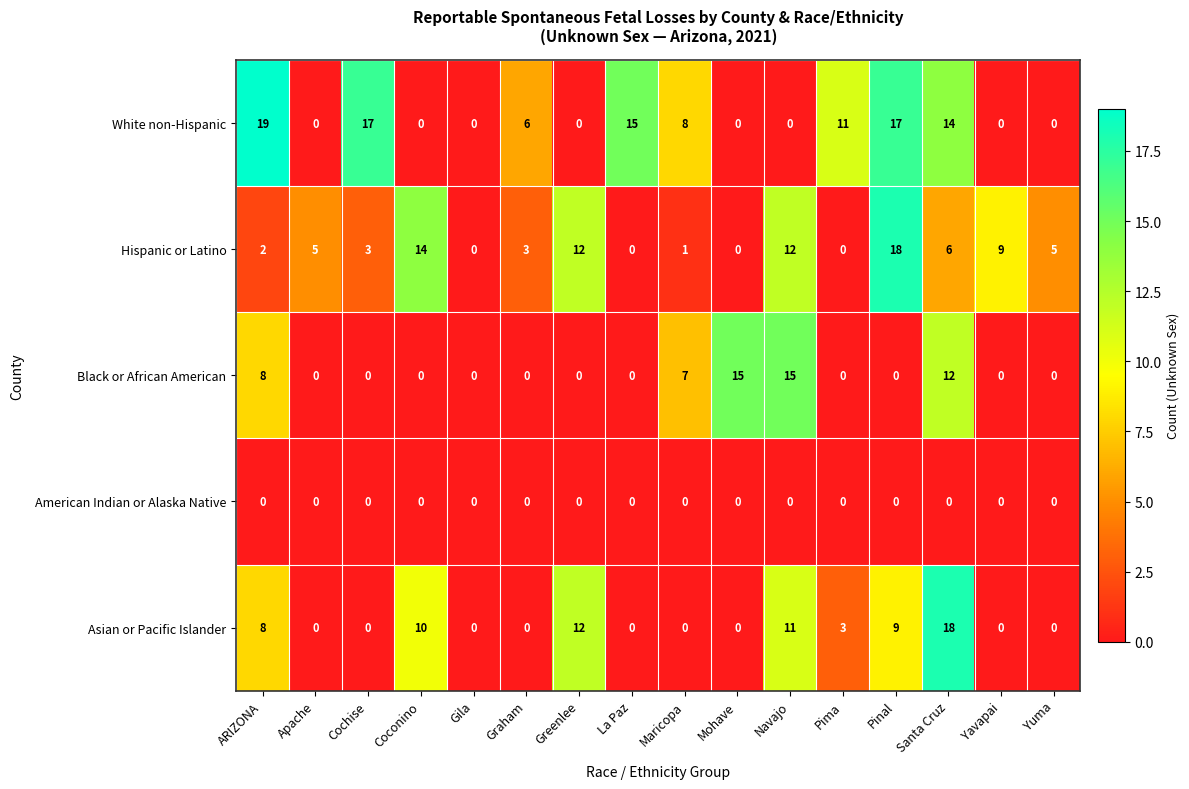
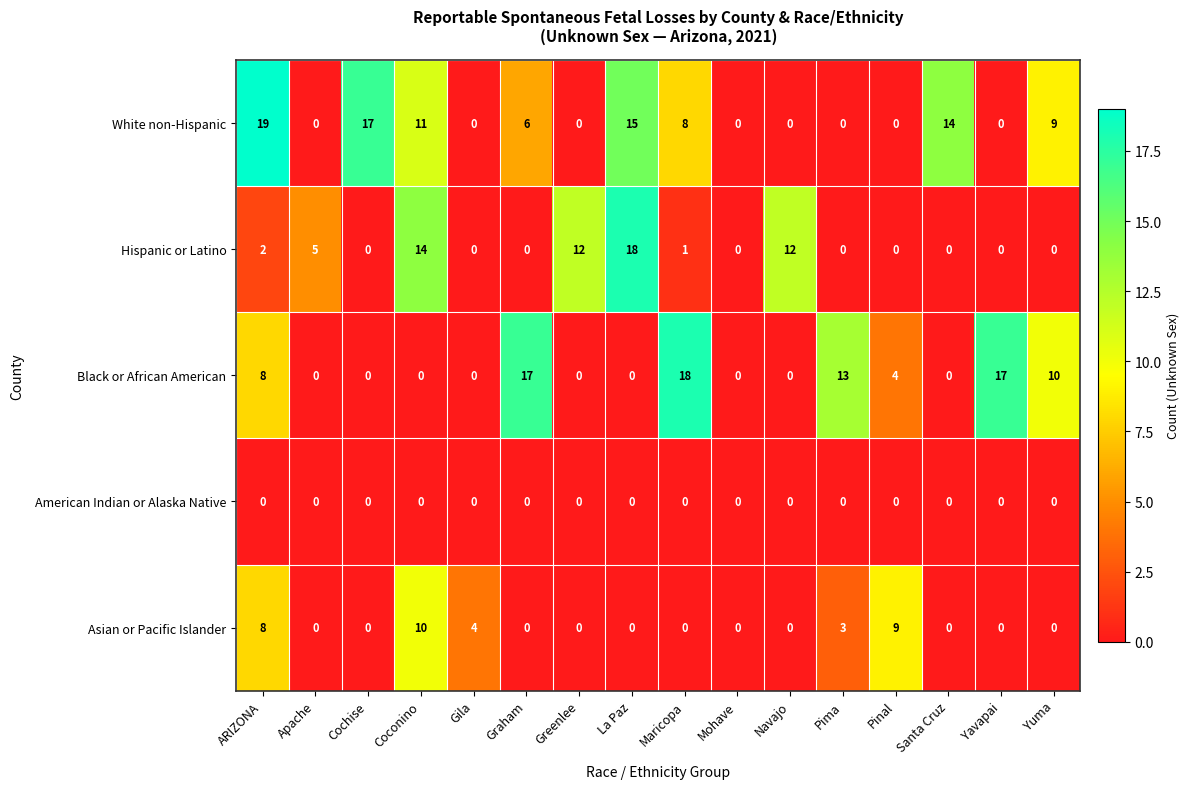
  {
    "White non-Hispanic": {
      "ARIZONA": 19,
      "Apache": 0,
      "Cochise": 17,
-     "Coconino": 0,
+     "Coconino": 11,
      "Gila": 0,
      "Graham": 6,
      "Greenlee": 0,
      "La Paz": 15,
      "Maricopa": 8,
      "Mohave": 0,
      "Navajo": 0,
-     "Pima": 11,
-     "Pinal": 17,
+     "Pima": 0,
+     "Pinal": 0,
      "Santa Cruz": 14,
      "Yavapai": 0,
-     "Yuma": 0
+     "Yuma": 9
    },
    "Hispanic or Latino": {
      "ARIZONA": 2,
      "Apache": 5,
-     "Cochise": 3,
+     "Cochise": 0,
      "Coconino": 14,
      "Gila": 0,
-     "Graham": 3,
+     "Graham": 0,
      "Greenlee": 12,
-     "La Paz": 0,
+     "La Paz": 18,
      "Maricopa": 1,
      "Mohave": 0,
      "Navajo": 12,
      "Pima": 0,
-     "Pinal": 18,
-     "Santa Cruz": 6,
-     "Yavapai": 9,
-     "Yuma": 5
+     "Pinal": 0,
+     "Santa Cruz": 0,
+     "Yavapai": 0,
+     "Yuma": 0
    },
    "Black or African American": {
      "ARIZONA": 8,
      "Apache": 0,
      "Cochise": 0,
      "Coconino": 0,
      "Gila": 0,
-     "Graham": 0,
+     "Graham": 17,
      "Greenlee": 0,
      "La Paz": 0,
-     "Maricopa": 7,
-     "Mohave": 15,
-     "Navajo": 15,
-     "Pima": 0,
-     "Pinal": 0,
-     "Santa Cruz": 12,
-     "Yavapai": 0,
-     "Yuma": 0
+     "Maricopa": 18,
+     "Mohave": 0,
+     "Navajo": 0,
+     "Pima": 13,
+     "Pinal": 4,
+     "Santa Cruz": 0,
+     "Yavapai": 17,
+     "Yuma": 10
    },
    "American Indian or Alaska Native": {
      "ARIZONA": 0,
      "Apache": 0,
      "Cochise": 0,
      "Coconino": 0,
      "Gila": 0,
      "Graham": 0,
      "Greenlee": 0,
      "La Paz": 0,
      "Maricopa": 0,
      "Mohave": 0,
      "Navajo": 0,
      "Pima": 0,
      "Pinal": 0,
      "Santa Cruz": 0,
      "Yavapai": 0,
      "Yuma": 0
    },
    "Asian or Pacific Islander": {
      "ARIZONA": 8,
      "Apache": 0,
      "Cochise": 0,
      "Coconino": 10,
-     "Gila": 0,
+     "Gila": 4,
      "Graham": 0,
-     "Greenlee": 12,
+     "Greenlee": 0,
      "La Paz": 0,
      "Maricopa": 0,
      "Mohave": 0,
-     "Navajo": 11,
+     "Navajo": 0,
      "Pima": 3,
      "Pinal": 9,
-     "Santa Cruz": 18,
+     "Santa Cruz": 0,
      "Yavapai": 0,
      "Yuma": 0
    }
  }
